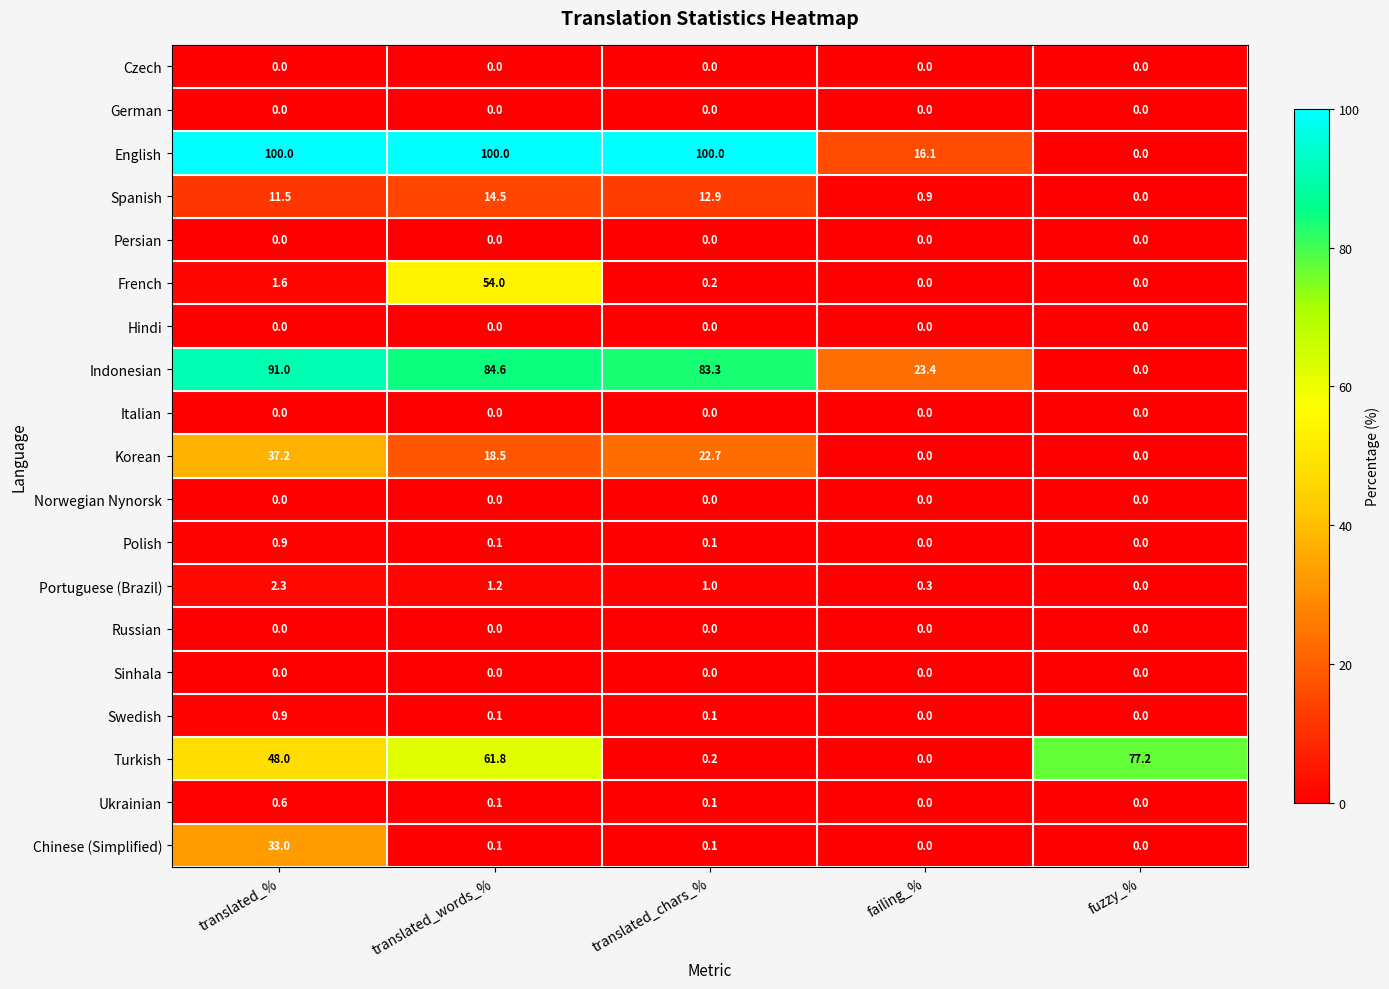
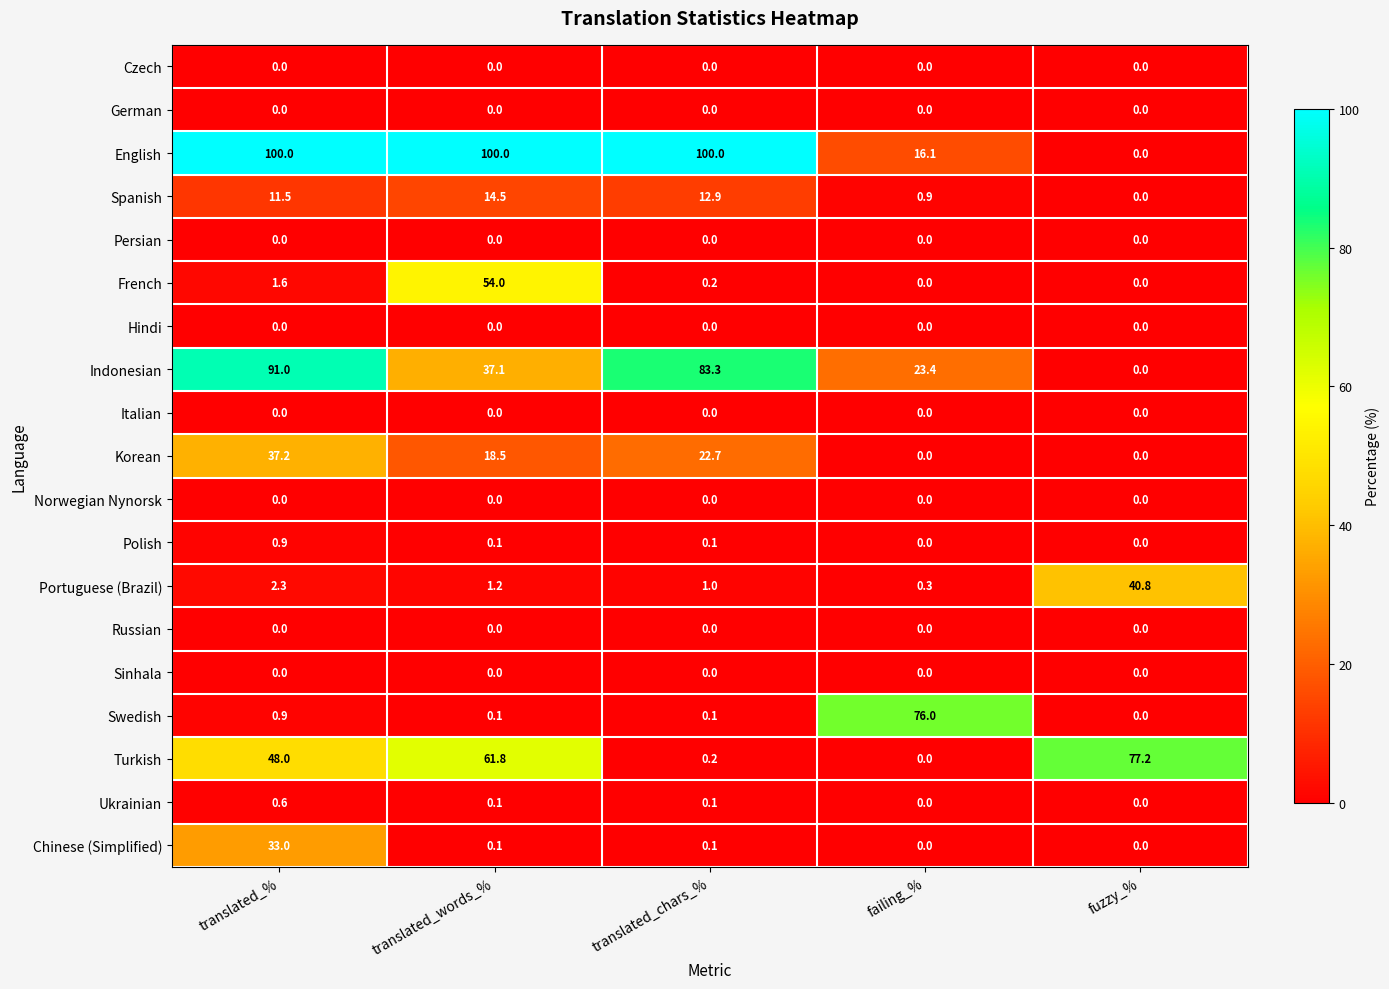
  {
    "Czech": {
      "translated_%": 0.0,
      "translated_words_%": 0.0,
      "translated_chars_%": 0.0,
      "failing_%": 0.0,
      "fuzzy_%": 0.0
    },
    "German": {
      "translated_%": 0.0,
      "translated_words_%": 0.0,
      "translated_chars_%": 0.0,
      "failing_%": 0.0,
      "fuzzy_%": 0.0
    },
    "English": {
      "translated_%": 100.0,
      "translated_words_%": 100.0,
      "translated_chars_%": 100.0,
      "failing_%": 16.1,
      "fuzzy_%": 0.0
    },
    "Spanish": {
      "translated_%": 11.5,
      "translated_words_%": 14.5,
      "translated_chars_%": 12.9,
      "failing_%": 0.9,
      "fuzzy_%": 0.0
    },
    "Persian": {
      "translated_%": 0.0,
      "translated_words_%": 0.0,
      "translated_chars_%": 0.0,
      "failing_%": 0.0,
      "fuzzy_%": 0.0
    },
    "French": {
      "translated_%": 1.6,
      "translated_words_%": 54.0,
      "translated_chars_%": 0.2,
      "failing_%": 0.0,
      "fuzzy_%": 0.0
    },
    "Hindi": {
      "translated_%": 0.0,
      "translated_words_%": 0.0,
      "translated_chars_%": 0.0,
      "failing_%": 0.0,
      "fuzzy_%": 0.0
    },
    "Indonesian": {
      "translated_%": 91.0,
-     "translated_words_%": 84.6,
+     "translated_words_%": 37.1,
      "translated_chars_%": 83.3,
      "failing_%": 23.4,
      "fuzzy_%": 0.0
    },
    "Italian": {
      "translated_%": 0.0,
      "translated_words_%": 0.0,
      "translated_chars_%": 0.0,
      "failing_%": 0.0,
      "fuzzy_%": 0.0
    },
    "Korean": {
      "translated_%": 37.2,
      "translated_words_%": 18.5,
      "translated_chars_%": 22.7,
      "failing_%": 0.0,
      "fuzzy_%": 0.0
    },
    "Norwegian Nynorsk": {
      "translated_%": 0.0,
      "translated_words_%": 0.0,
      "translated_chars_%": 0.0,
      "failing_%": 0.0,
      "fuzzy_%": 0.0
    },
    "Polish": {
      "translated_%": 0.9,
      "translated_words_%": 0.1,
      "translated_chars_%": 0.1,
      "failing_%": 0.0,
      "fuzzy_%": 0.0
    },
    "Portuguese (Brazil)": {
      "translated_%": 2.3,
      "translated_words_%": 1.2,
      "translated_chars_%": 1.0,
      "failing_%": 0.3,
-     "fuzzy_%": 0.0
+     "fuzzy_%": 40.8
    },
    "Russian": {
      "translated_%": 0.0,
      "translated_words_%": 0.0,
      "translated_chars_%": 0.0,
      "failing_%": 0.0,
      "fuzzy_%": 0.0
    },
    "Sinhala": {
      "translated_%": 0.0,
      "translated_words_%": 0.0,
      "translated_chars_%": 0.0,
      "failing_%": 0.0,
      "fuzzy_%": 0.0
    },
    "Swedish": {
      "translated_%": 0.9,
      "translated_words_%": 0.1,
      "translated_chars_%": 0.1,
-     "failing_%": 0.0,
+     "failing_%": 76.0,
      "fuzzy_%": 0.0
    },
    "Turkish": {
      "translated_%": 48.0,
      "translated_words_%": 61.8,
      "translated_chars_%": 0.2,
      "failing_%": 0.0,
      "fuzzy_%": 77.2
    },
    "Ukrainian": {
      "translated_%": 0.6,
      "translated_words_%": 0.1,
      "translated_chars_%": 0.1,
      "failing_%": 0.0,
      "fuzzy_%": 0.0
    },
    "Chinese (Simplified)": {
      "translated_%": 33.0,
      "translated_words_%": 0.1,
      "translated_chars_%": 0.1,
      "failing_%": 0.0,
      "fuzzy_%": 0.0
    }
  }
